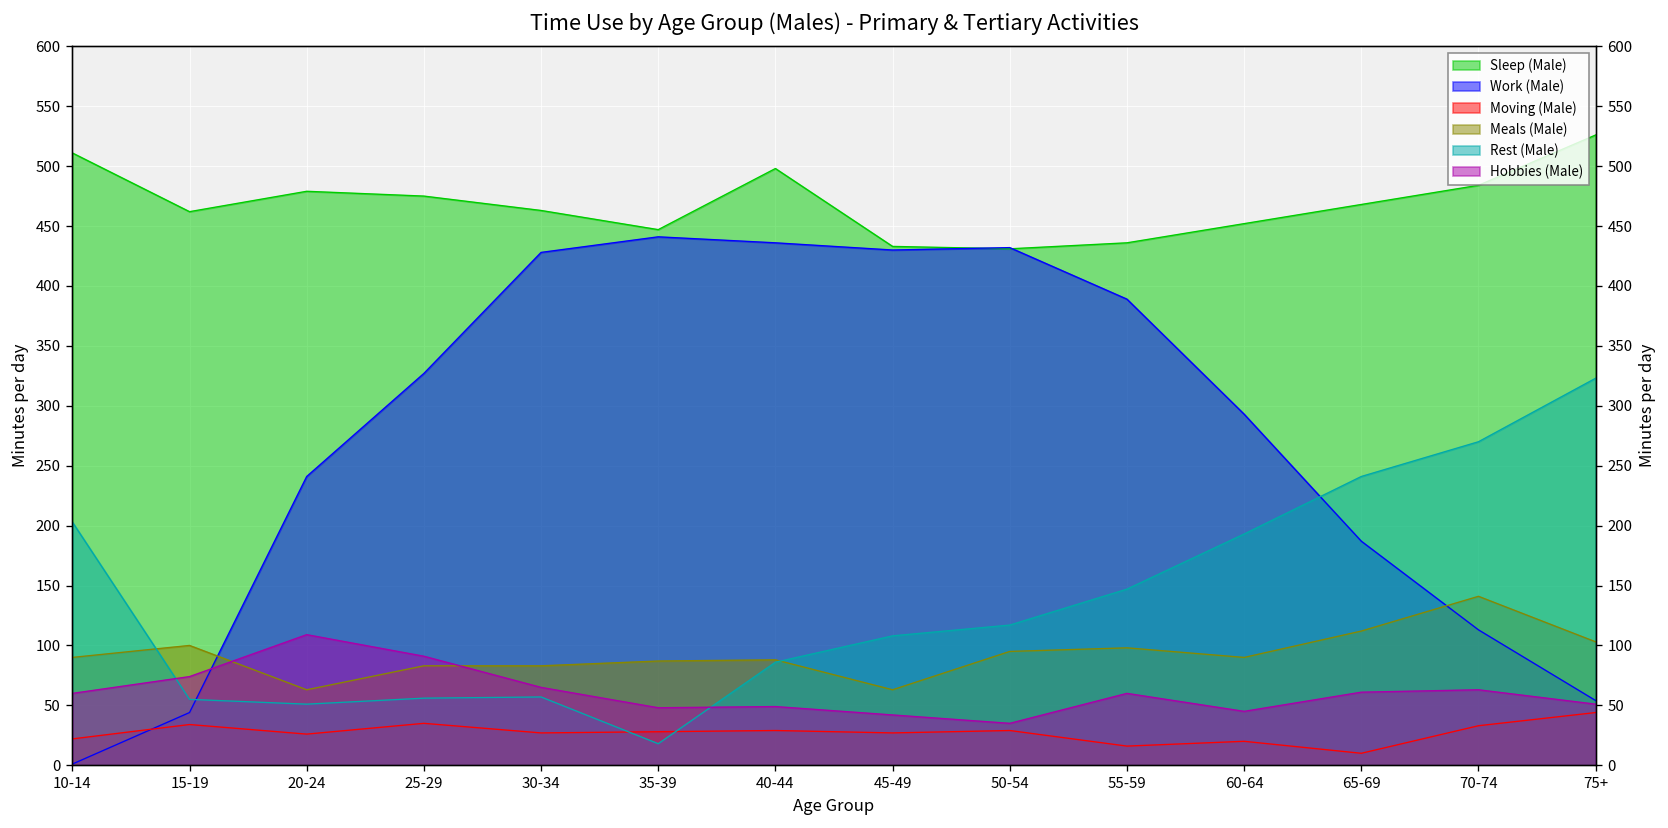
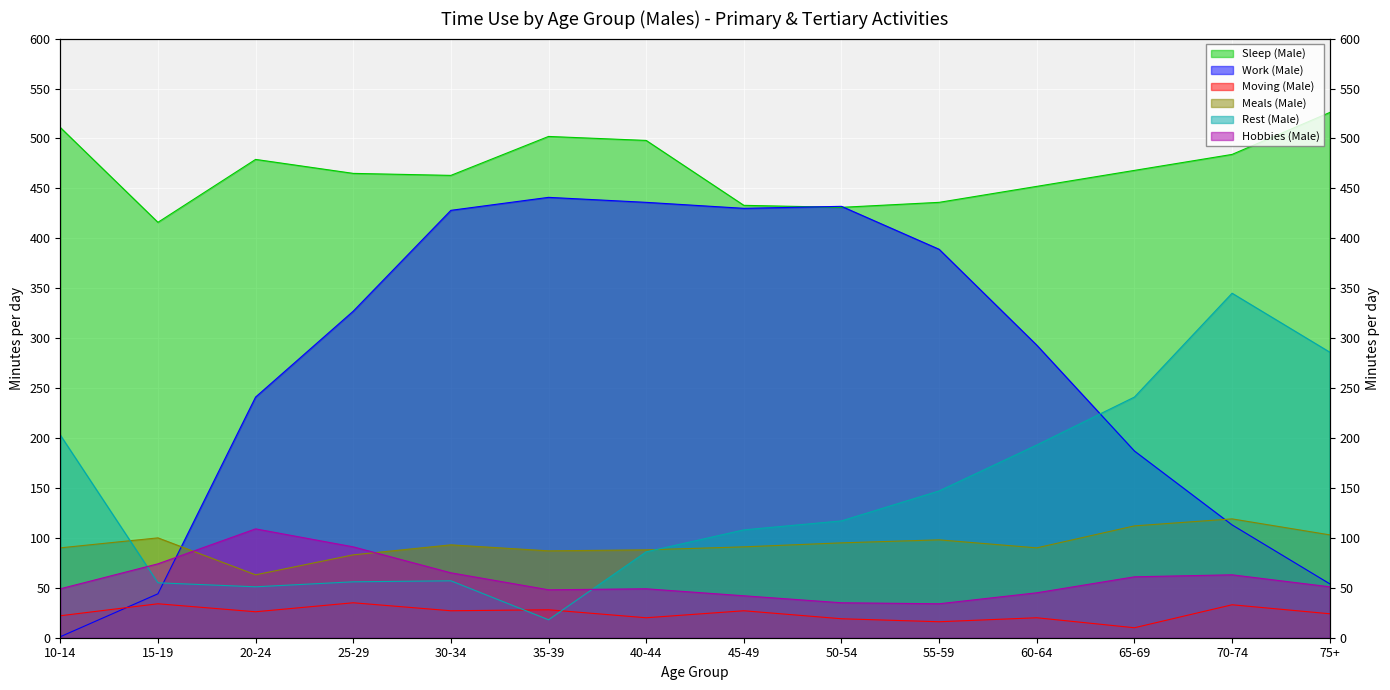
  {
    "Sleep (Male)": {
      "10-14": 510,
-     "15-19": 460,
+     "15-19": 420,
      "20-24": 480,
-     "25-29": 480,
+     "25-29": 470,
      "30-34": 460,
-     "35-39": 450,
+     "35-39": 500,
      "40-44": 500,
      "45-49": 430,
      "55-59": 440,
      "60-64": 450,
      "65-69": 470,
      "70-74": 480,
      "75+": 530
    },
    "Work (Male)": {
      "10-14": 0,
      "15-19": 40,
      "20-24": 240,
      "25-29": 330,
      "30-34": 430,
      "35-39": 440,
      "40-44": 440,
      "45-49": 430,
      "55-59": 390,
      "60-64": 290,
      "65-69": 190,
      "70-74": 110,
      "75+": 50
    },
    "Moving (Male)": {
      "10-14": 20,
      "15-19": 30,
      "20-24": 30,
      "25-29": 40,
      "30-34": 30,
      "35-39": 30,
-     "40-44": 30,
+     "40-44": 20,
      "45-49": 30,
-     "50-54": 30,
+     "50-54": 20,
      "55-59": 20,
      "60-64": 20,
      "65-69": 10,
      "70-74": 30,
-     "75+": 40
+     "75+": 20
    },
    "Meals (Male)": {
      "10-14": 90,
      "15-19": 100,
      "20-24": 60,
      "25-29": 80,
-     "30-34": 80,
+     "30-34": 90,
      "35-39": 90,
-     "45-49": 60,
+     "45-49": 90,
      "50-54": 100,
      "55-59": 100,
      "60-64": 90,
      "65-69": 110,
-     "70-74": 140,
+     "70-74": 120,
      "75+": 100
    },
    "Rest (Male)": {
      "10-14": 200,
      "15-19": 60,
      "20-24": 50,
      "25-29": 60,
      "30-34": 60,
      "35-39": 20,
      "45-49": 110,
      "50-54": 120,
      "55-59": 150,
      "60-64": 190,
      "65-69": 240,
-     "70-74": 270,
-     "75+": 320
+     "70-74": 350,
+     "75+": 290
    },
    "Hobbies (Male)": {
-     "10-14": 60,
+     "10-14": 50,
      "15-19": 70,
      "20-24": 110,
      "25-29": 90,
      "30-34": 70,
      "35-39": 50,
      "40-44": 50,
      "45-49": 40,
      "50-54": 40,
-     "55-59": 60,
+     "55-59": 30,
      "60-64": 50,
      "65-69": 60,
      "70-74": 60,
      "75+": 50
    }
  }
